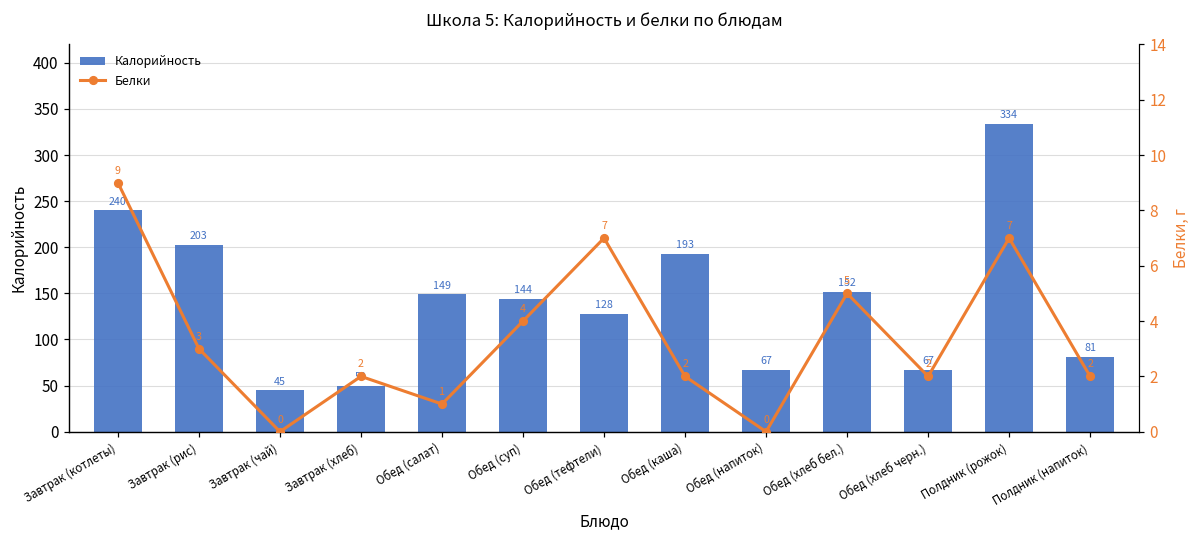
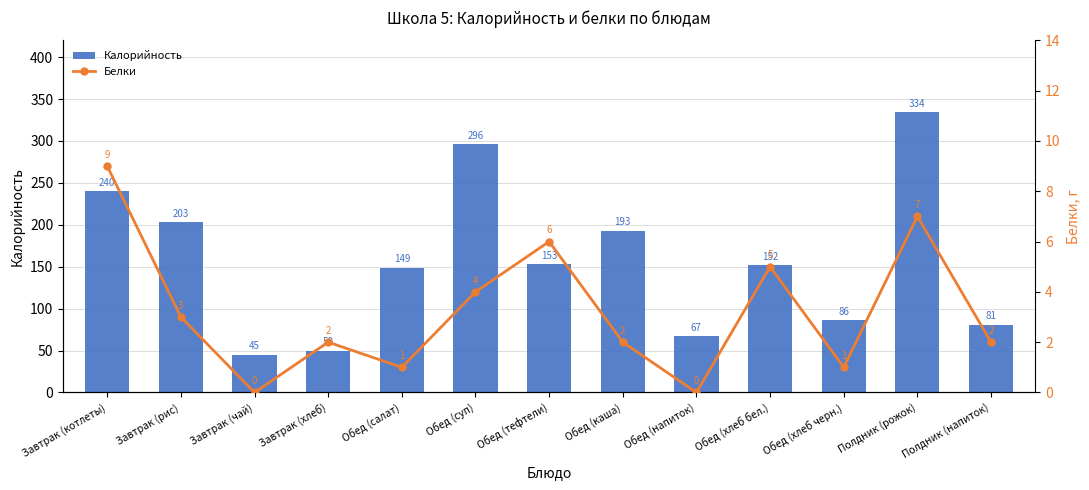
  {
    "Калорийность": {
      "Завтрак (котлеты)": 240,
      "Завтрак (рис)": 203,
      "Завтрак (чай)": 45,
      "Обед (салат)": 149,
-     "Обед (суп)": 144,
-     "Обед (тефтели)": 128,
+     "Обед (суп)": 296,
+     "Обед (тефтели)": 153,
      "Обед (каша)": 193,
      "Обед (напиток)": 67,
-     "Обед (хлеб черн.)": 67,
+     "Обед (хлеб черн.)": 86,
      "Полдник (рожок)": 334,
      "Полдник (напиток)": 81
    },
    "Белки": {
      "Завтрак (котлеты)": 9,
      "Завтрак (рис)": 3,
      "Завтрак (чай)": 0,
      "Завтрак (хлеб)": 2,
      "Обед (салат)": 1,
      "Обед (суп)": 4,
-     "Обед (тефтели)": 7,
+     "Обед (тефтели)": 6,
      "Обед (каша)": 2,
      "Обед (напиток)": 0,
-     "Обед (хлеб черн.)": 2,
+     "Обед (хлеб черн.)": 1,
      "Полдник (рожок)": 7,
      "Полдник (напиток)": 2
    }
  }
